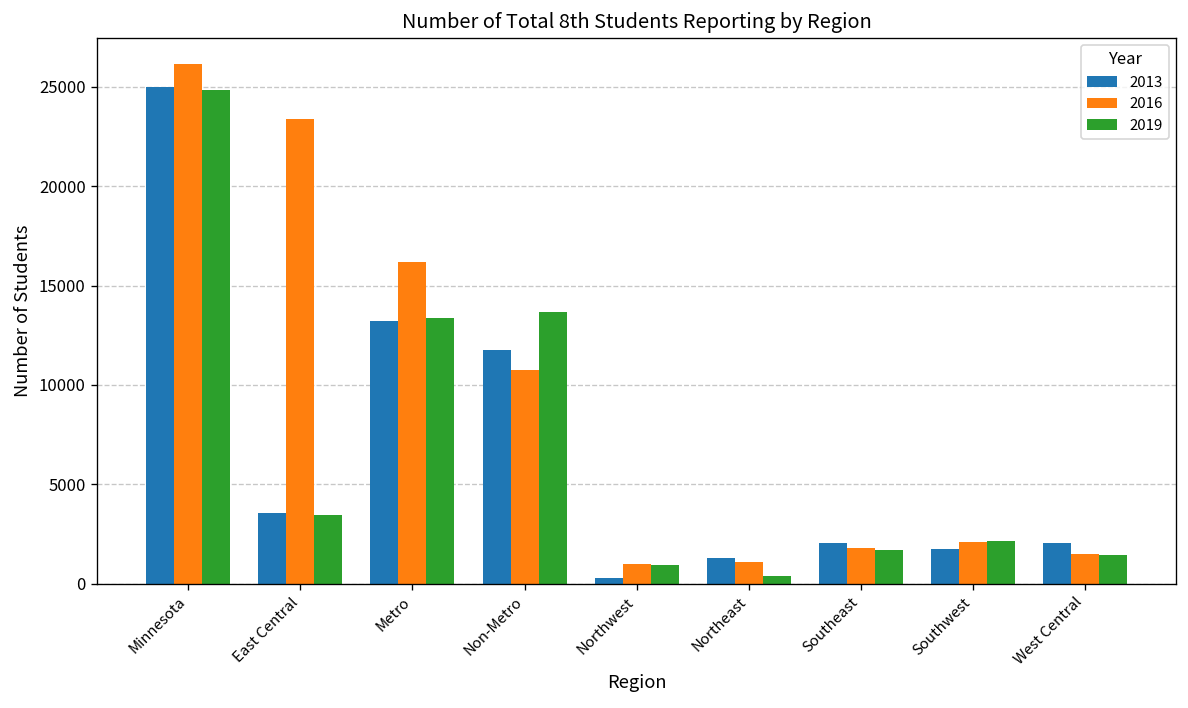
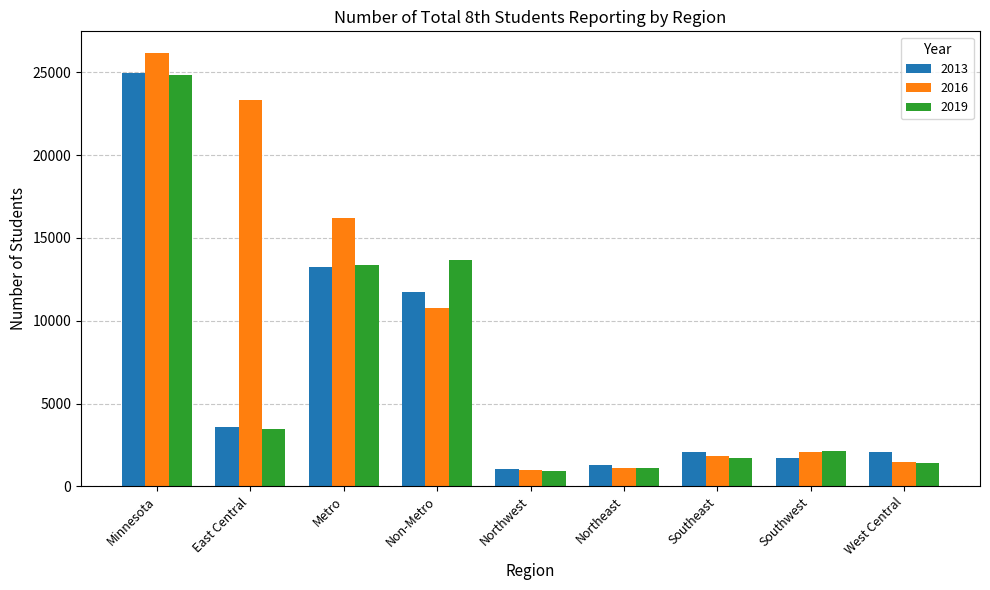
  {
    "2013": {
      "Minnesota": 25000,
      "East Central": 3600,
      "Metro": 13200,
      "Non-Metro": 11800,
-     "Northwest": 300,
+     "Northwest": 1000,
      "Northeast": 1300,
      "Southeast": 2000,
      "Southwest": 1700,
      "West Central": 2000
    },
    "2016": {
      "Minnesota": 26200,
      "East Central": 23400,
      "Metro": 16200,
      "Non-Metro": 10800,
      "Northwest": 1000,
      "Northeast": 1100,
      "Southeast": 1800,
      "Southwest": 2100,
      "West Central": 1500
    },
    "2019": {
      "Minnesota": 24800,
      "East Central": 3500,
      "Metro": 13400,
      "Non-Metro": 13700,
      "Northwest": 900,
-     "Northeast": 400,
+     "Northeast": 1100,
      "Southeast": 1700,
      "Southwest": 2200,
      "West Central": 1400
    }
  }
